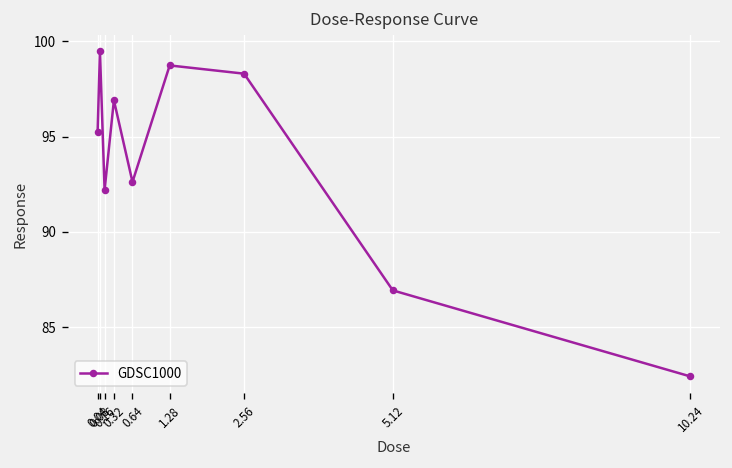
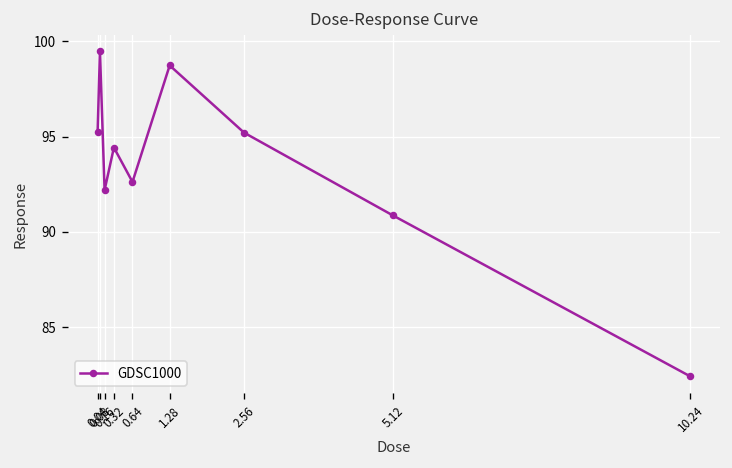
  {
    "0.04": 95.3,
    "0.08": 99.5,
    "0.16": 92.2,
-   "0.32": 96.9,
+   "0.32": 94.4,
    "0.64": 92.6,
    "1.28": 98.7,
-   "2.56": 98.3,
-   "5.12": 86.9,
+   "2.56": 95.2,
+   "5.12": 90.9,
    "10.24": 82.4
  }
